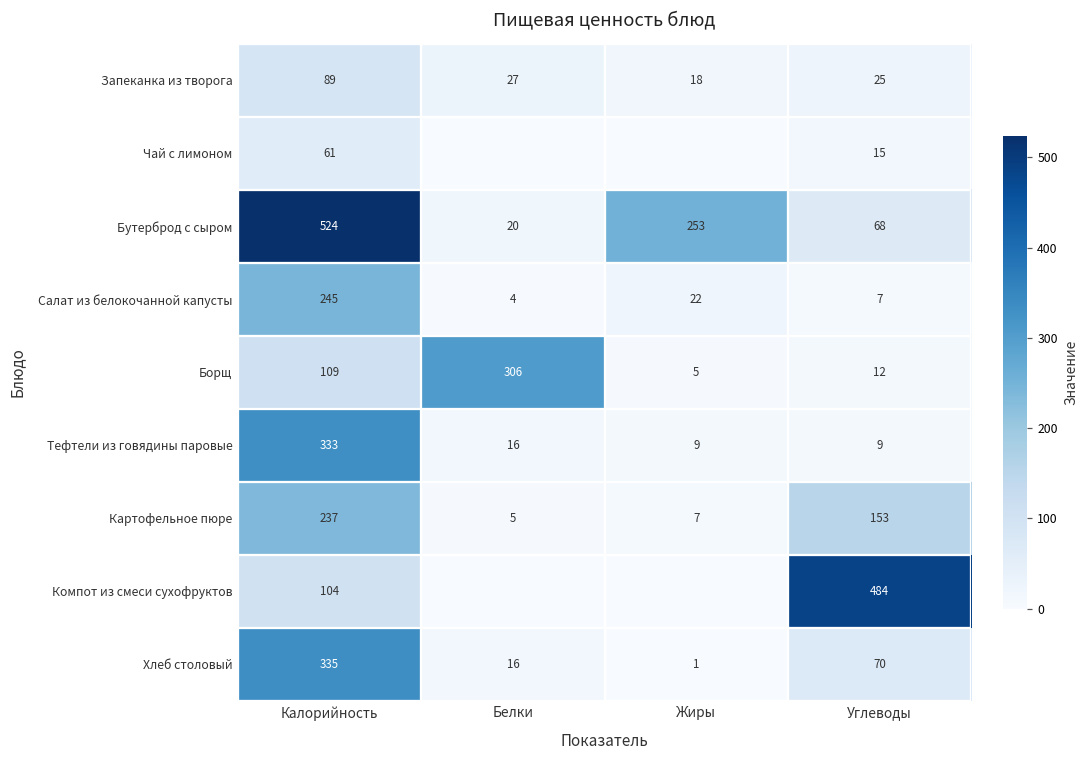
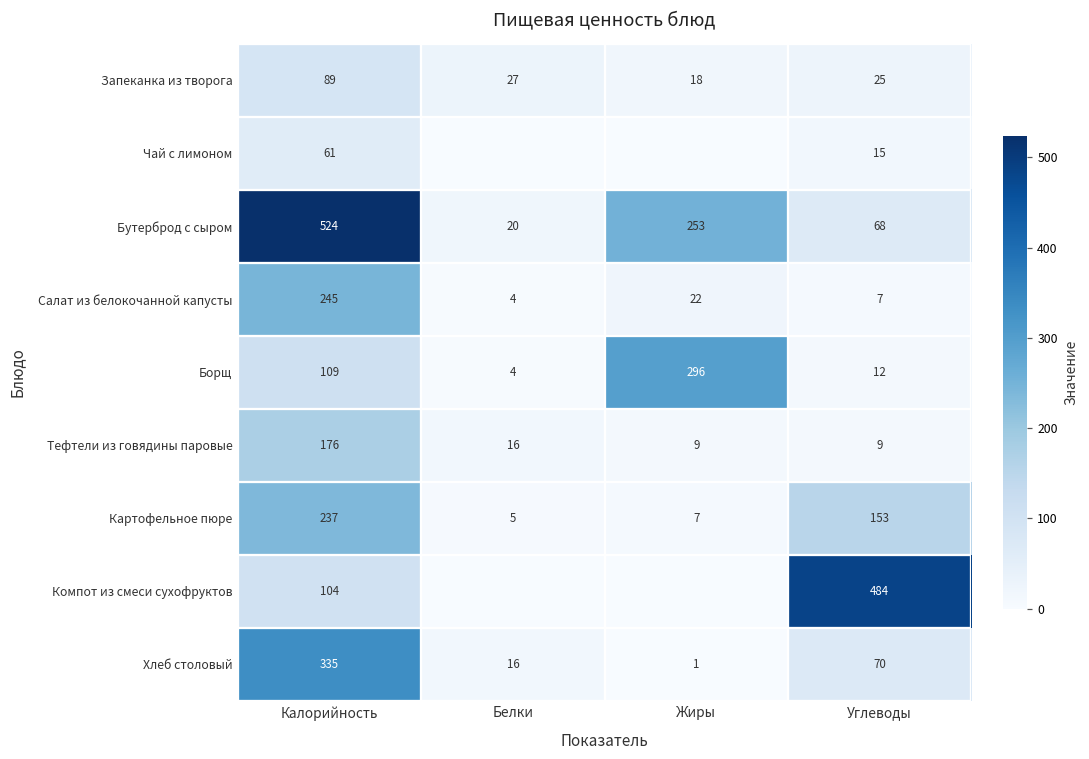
  {
    "Запеканка из творога": {
      "Калорийность": 89,
      "Белки": 27,
      "Жиры": 18,
      "Углеводы": 25
    },
    "Чай с лимоном": {
      "Калорийность": 61,
      "Углеводы": 15
    },
    "Бутерброд с сыром": {
      "Калорийность": 524,
      "Белки": 20,
      "Жиры": 253,
      "Углеводы": 68
    },
    "Салат из белокочанной капусты": {
      "Калорийность": 245,
      "Белки": 4,
      "Жиры": 22,
      "Углеводы": 7
    },
    "Борщ": {
      "Калорийность": 109,
-     "Белки": 306,
-     "Жиры": 5,
+     "Белки": 4,
+     "Жиры": 296,
      "Углеводы": 12
    },
    "Тефтели из говядины паровые": {
-     "Калорийность": 333,
+     "Калорийность": 176,
      "Белки": 16,
      "Жиры": 9,
      "Углеводы": 9
    },
    "Картофельное пюре": {
      "Калорийность": 237,
      "Белки": 5,
      "Жиры": 7,
      "Углеводы": 153
    },
    "Компот из смеси сухофруктов": {
      "Калорийность": 104,
      "Углеводы": 484
    },
    "Хлеб столовый": {
      "Калорийность": 335,
      "Белки": 16,
      "Жиры": 1,
      "Углеводы": 70
    }
  }
